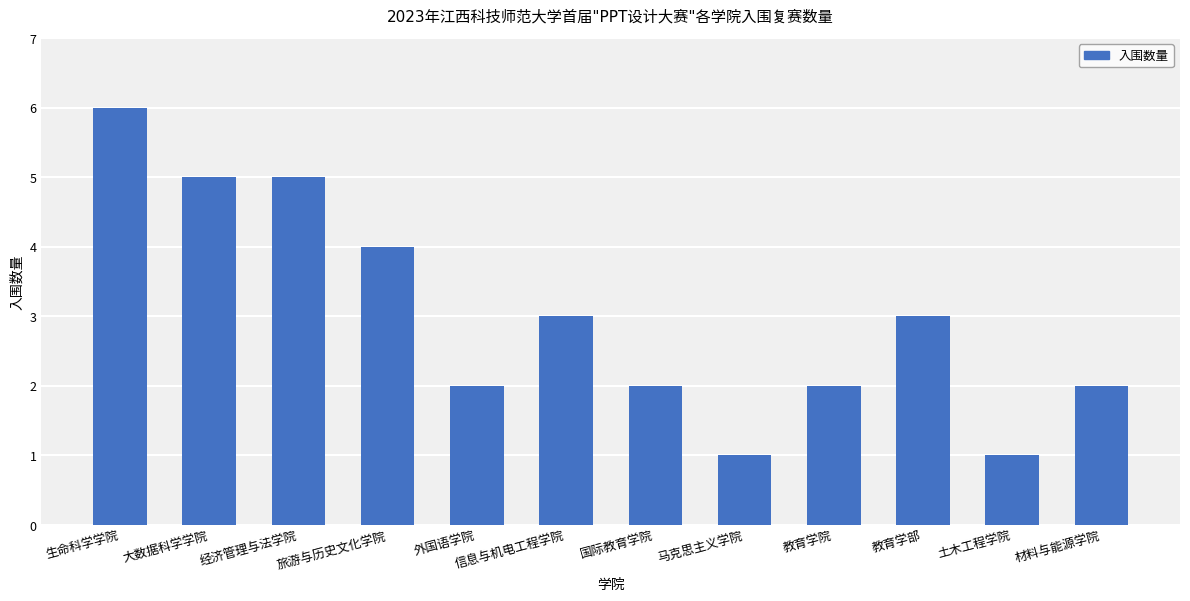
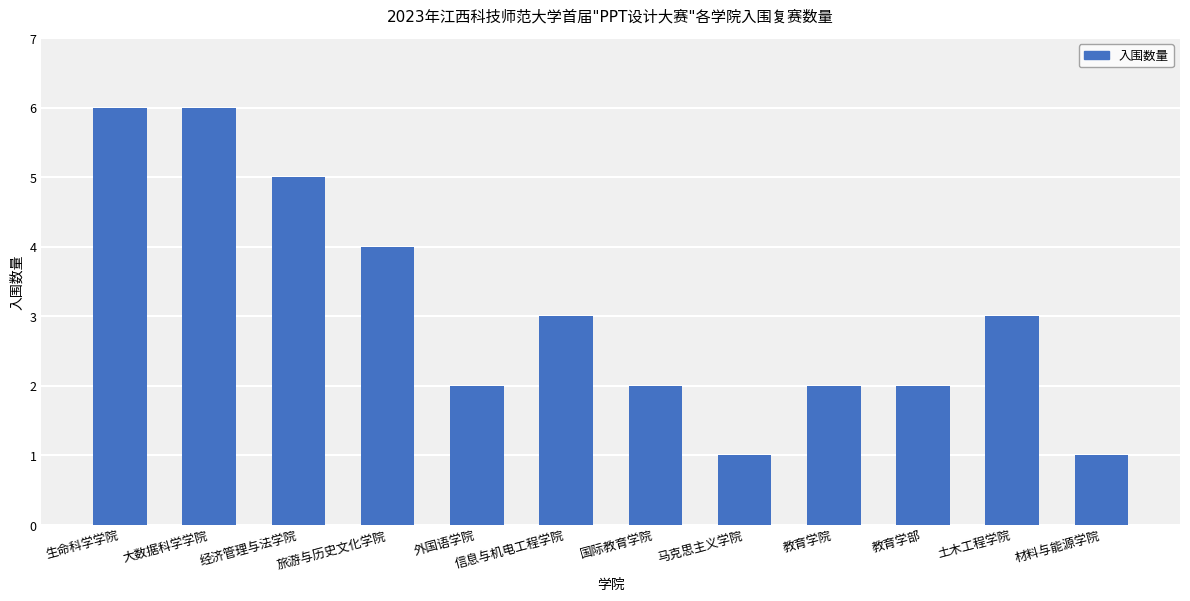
  {
    "生命科学学院": 6,
-   "大数据科学学院": 5,
+   "大数据科学学院": 6,
    "经济管理与法学院": 5,
    "旅游与历史文化学院": 4,
    "外国语学院": 2,
    "信息与机电工程学院": 3,
    "国际教育学院": 2,
    "马克思主义学院": 1,
    "教育学院": 2,
-   "教育学部": 3,
-   "土木工程学院": 1,
-   "材料与能源学院": 2
+   "教育学部": 2,
+   "土木工程学院": 3,
+   "材料与能源学院": 1
  }
